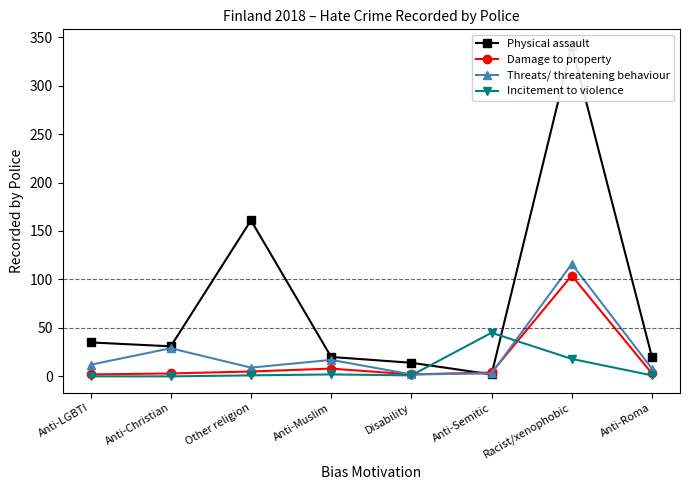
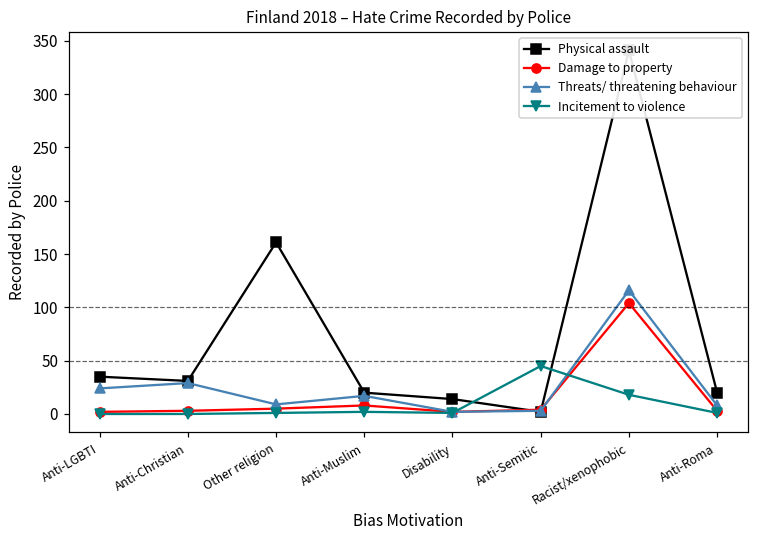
  {
    "Physical assault": {
      "Anti-LGBTI": 40,
      "Other religion": 160,
      "Anti-Muslim": 20,
      "Disability": 10,
      "Anti-Roma": 20
    },
    "Damage to property": {
      "Anti-Christian": 0,
      "Other religion": 10,
      "Anti-Muslim": 10,
      "Racist/xenophobic": 100
    },
    "Threats/ threatening behaviour": {
-     "Anti-LGBTI": 10,
+     "Anti-LGBTI": 20,
      "Other religion": 10,
      "Anti-Muslim": 20,
      "Racist/xenophobic": 120,
      "Anti-Roma": 10
    },
    "Incitement to violence": {
      "Anti-Christian": 0,
      "Other religion": 0,
      "Anti-Muslim": 0,
      "Anti-Semitic": 50,
      "Racist/xenophobic": 20
    }
  }
